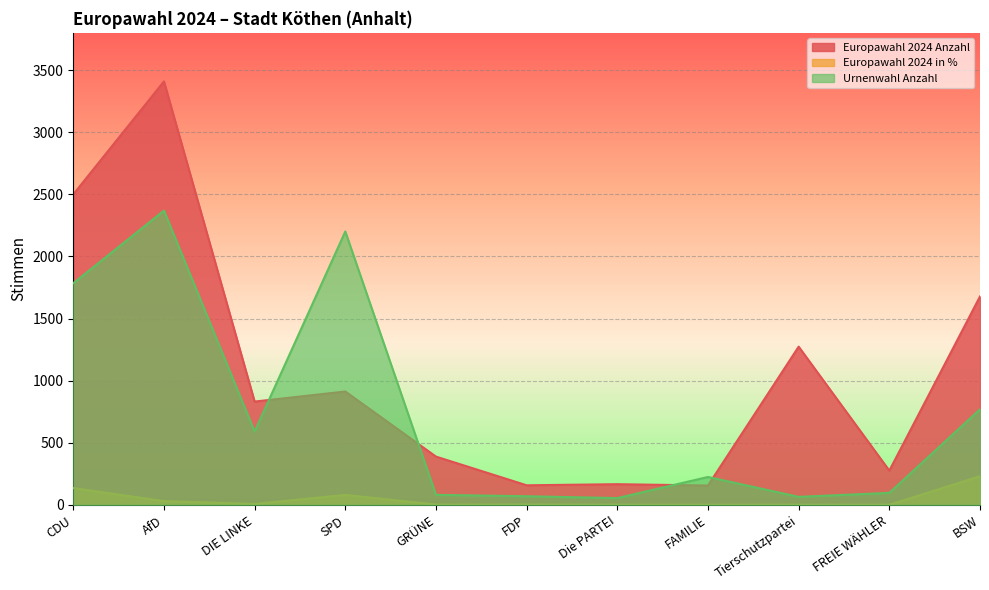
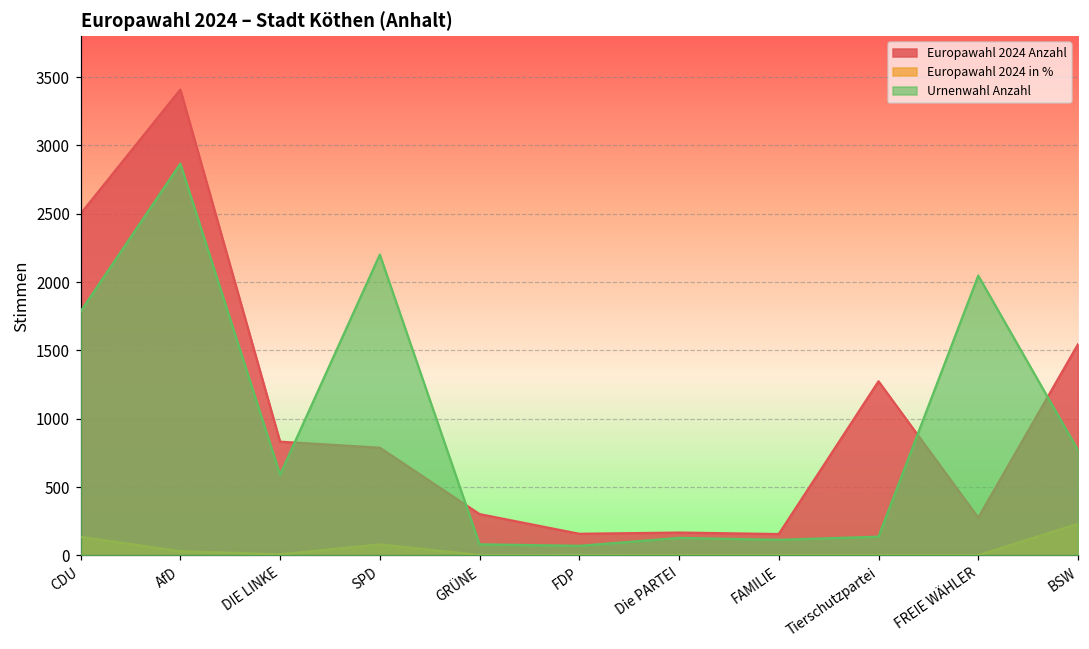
  {
    "Europawahl 2024 Anzahl": {
      "CDU": 2500,
      "AfD": 3410,
      "DIE LINKE": 830,
-     "SPD": 910,
-     "GRÜNE": 390,
+     "SPD": 790,
+     "GRÜNE": 300,
      "FDP": 160,
      "Die PARTEI": 170,
      "FAMILIE": 160,
      "Tierschutzpartei": 1270,
      "FREIE WÄHLER": 280,
-     "BSW": 1680
+     "BSW": 1550
    },
    "Europawahl 2024 in %": {
      "CDU": 140,
      "AfD": 30,
      "DIE LINKE": 10,
      "SPD": 80,
      "GRÜNE": 0,
      "FDP": 0,
      "Die PARTEI": 0,
      "FAMILIE": 0,
      "Tierschutzpartei": 0,
      "FREIE WÄHLER": 0,
      "BSW": 230
    },
    "Urnenwahl Anzahl": {
      "CDU": 1790,
-     "AfD": 2370,
+     "AfD": 2870,
      "DIE LINKE": 590,
      "SPD": 2200,
      "GRÜNE": 80,
      "FDP": 70,
-     "Die PARTEI": 60,
-     "FAMILIE": 230,
-     "Tierschutzpartei": 70,
-     "FREIE WÄHLER": 100,
+     "Die PARTEI": 130,
+     "FAMILIE": 110,
+     "Tierschutzpartei": 140,
+     "FREIE WÄHLER": 2050,
      "BSW": 770
    }
  }
